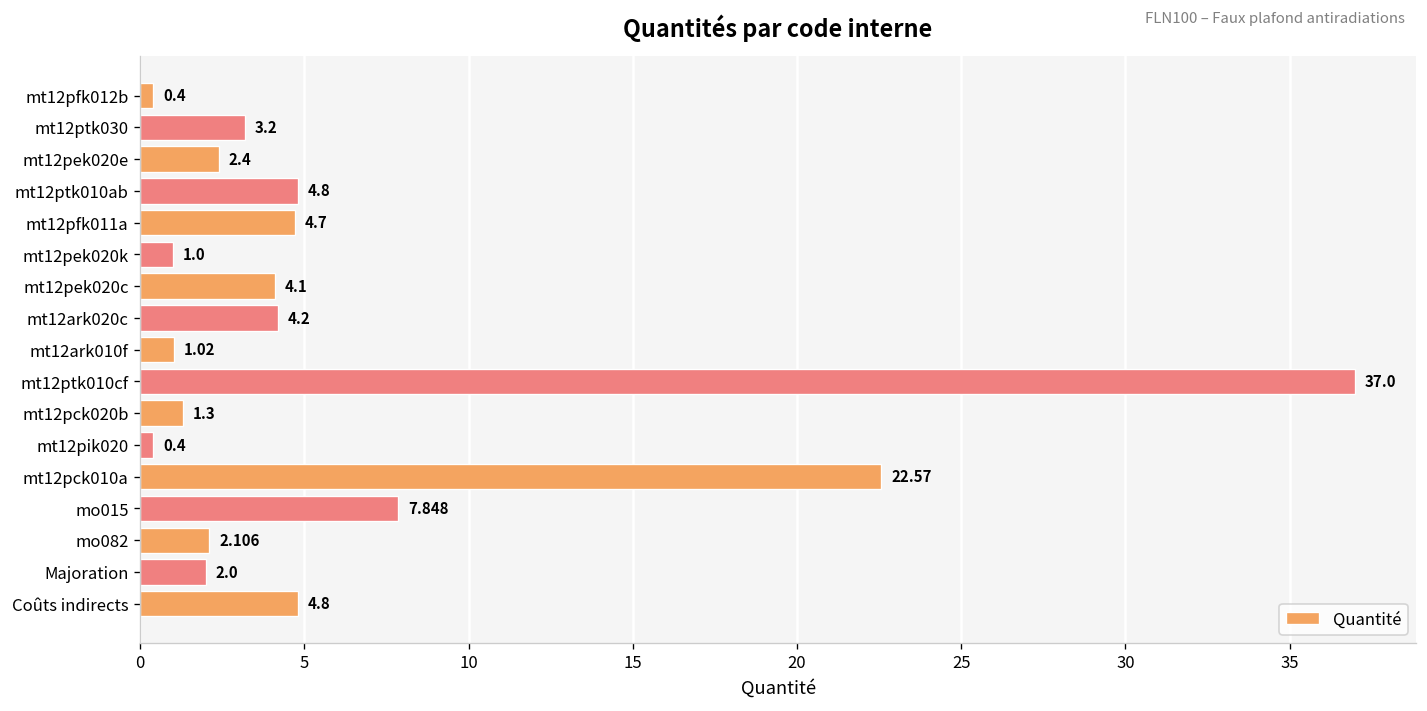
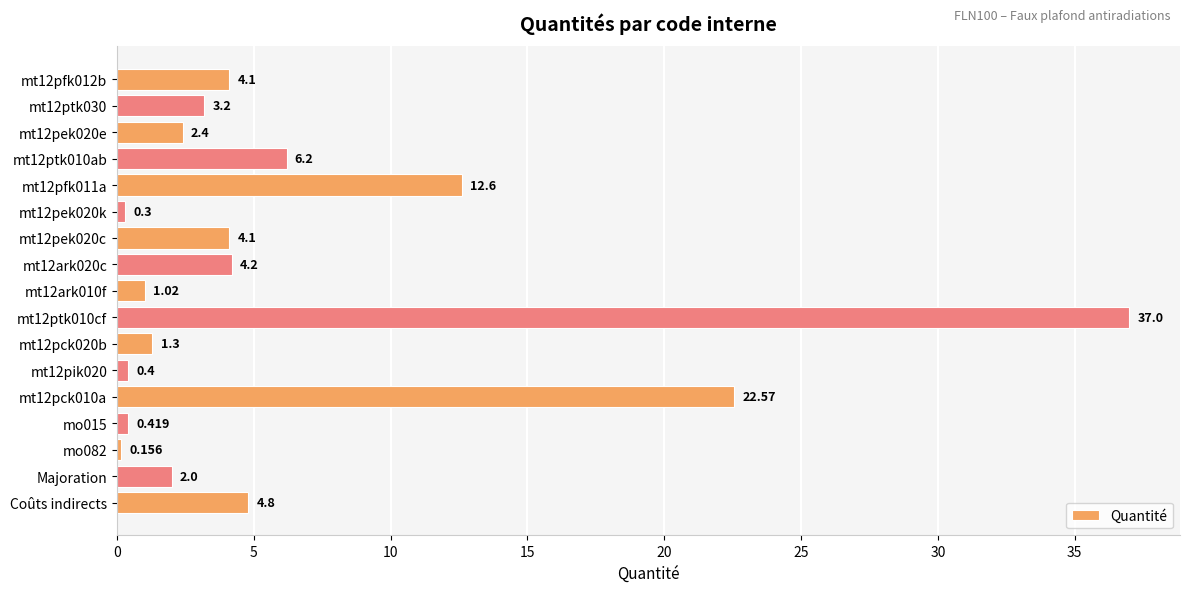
  {
-   "mt12pfk012b": 0.4,
+   "mt12pfk012b": 4.1,
    "mt12ptk030": 3.2,
    "mt12pek020e": 2.4,
-   "mt12ptk010ab": 4.8,
-   "mt12pfk011a": 4.7,
-   "mt12pek020k": 1.0,
+   "mt12ptk010ab": 6.2,
+   "mt12pfk011a": 12.6,
+   "mt12pek020k": 0.3,
    "mt12pek020c": 4.1,
    "mt12ark020c": 4.2,
    "mt12ark010f": 1.02,
    "mt12ptk010cf": 37.0,
    "mt12pck020b": 1.3,
    "mt12pik020": 0.4,
    "mt12pck010a": 22.57,
-   "mo015": 7.848,
-   "mo082": 2.106,
+   "mo015": 0.419,
+   "mo082": 0.156,
    "Majoration": 2.0,
    "Coûts indirects": 4.8
  }
